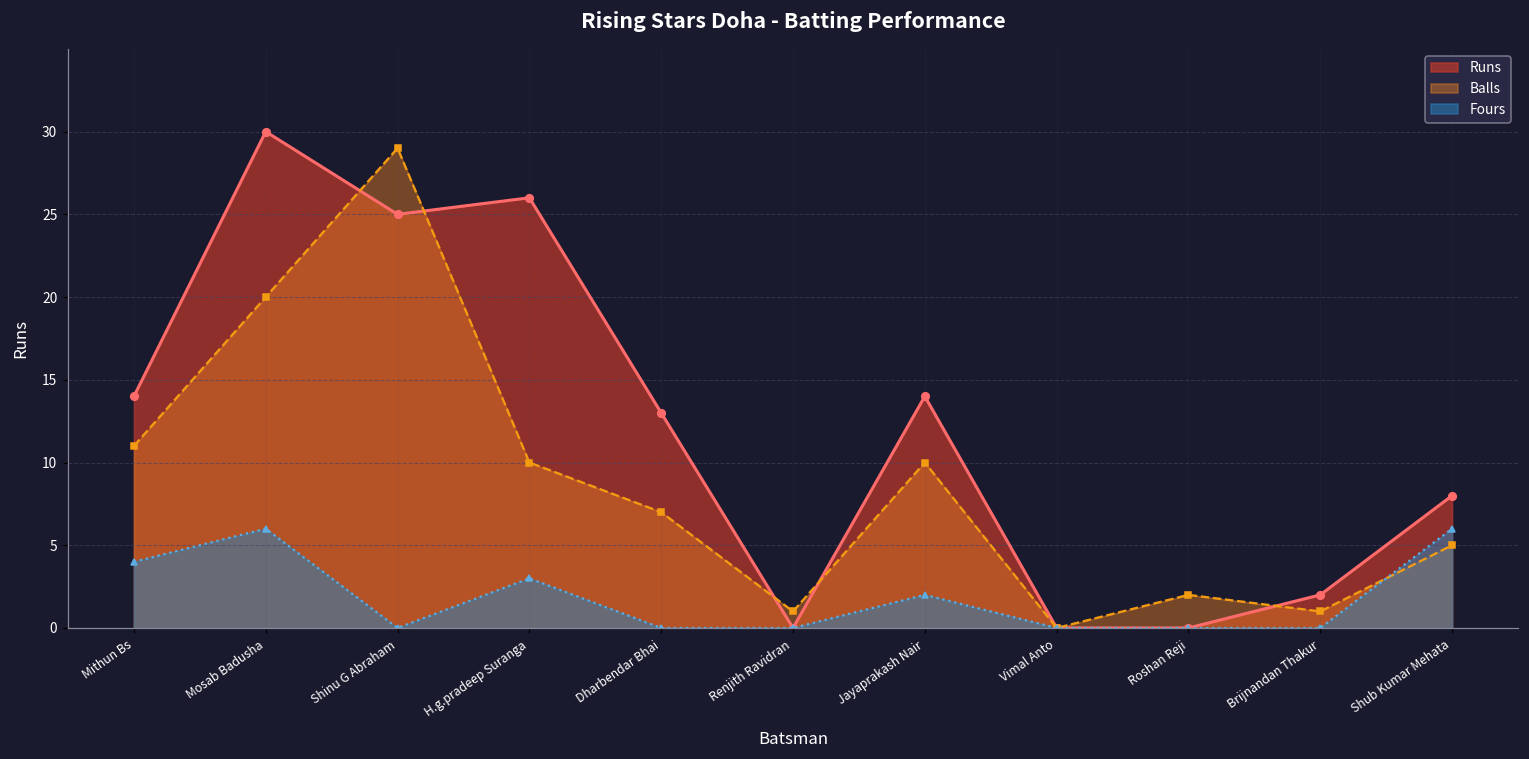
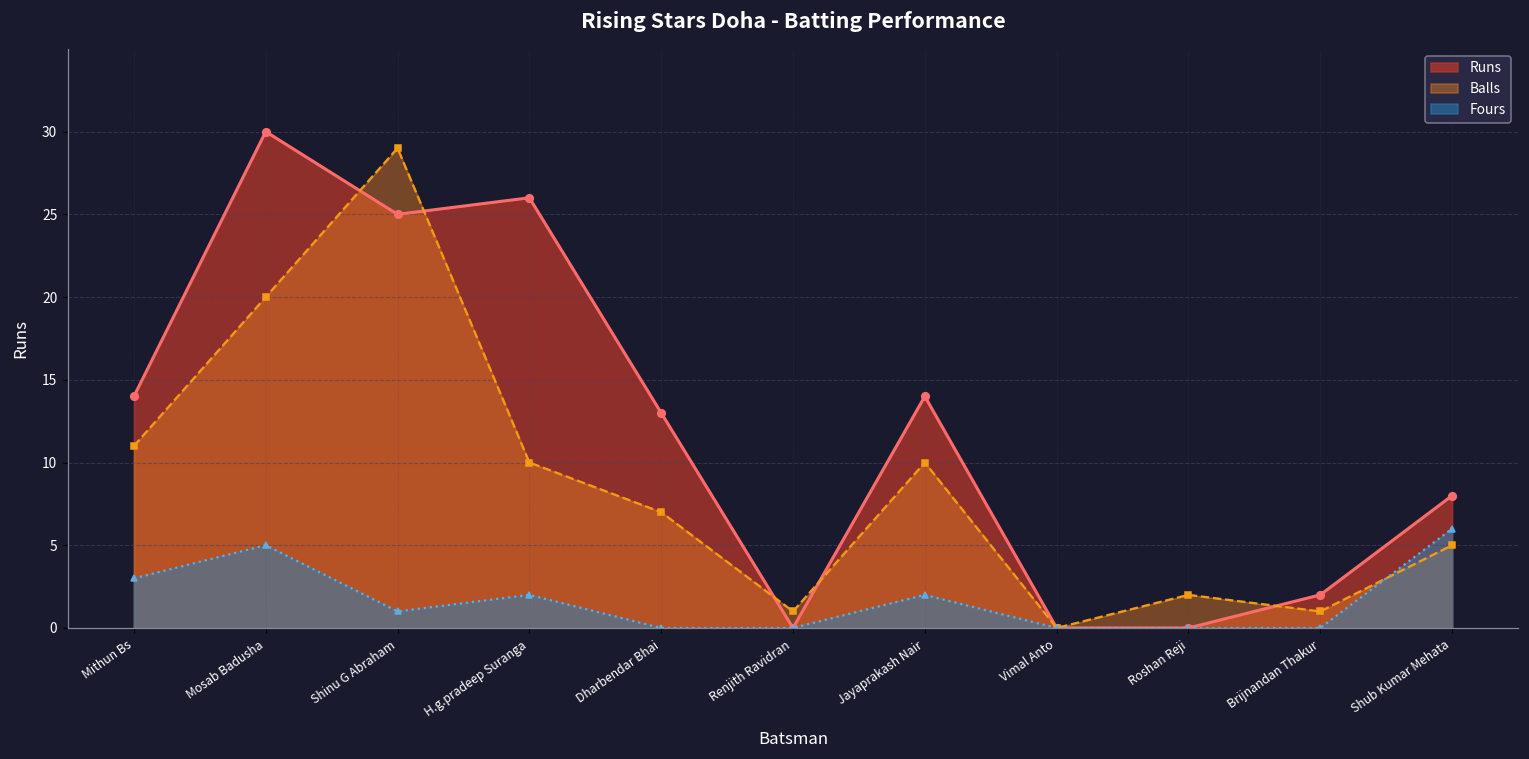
  {
    "Fours": {
-     "Mithun Bs": 4,
-     "Mosab Badusha": 6,
-     "Shinu G Abraham": 0,
-     "H.g.pradeep Suranga": 3,
+     "Mithun Bs": 3,
+     "Mosab Badusha": 5,
+     "Shinu G Abraham": 1,
+     "H.g.pradeep Suranga": 2,
      "Dharbendar Bhai": 0,
      "Jayaprakash Nair": 2,
      "Brijnandan Thakur": 0,
      "Shub Kumar Mehata": 6
    }
  }
